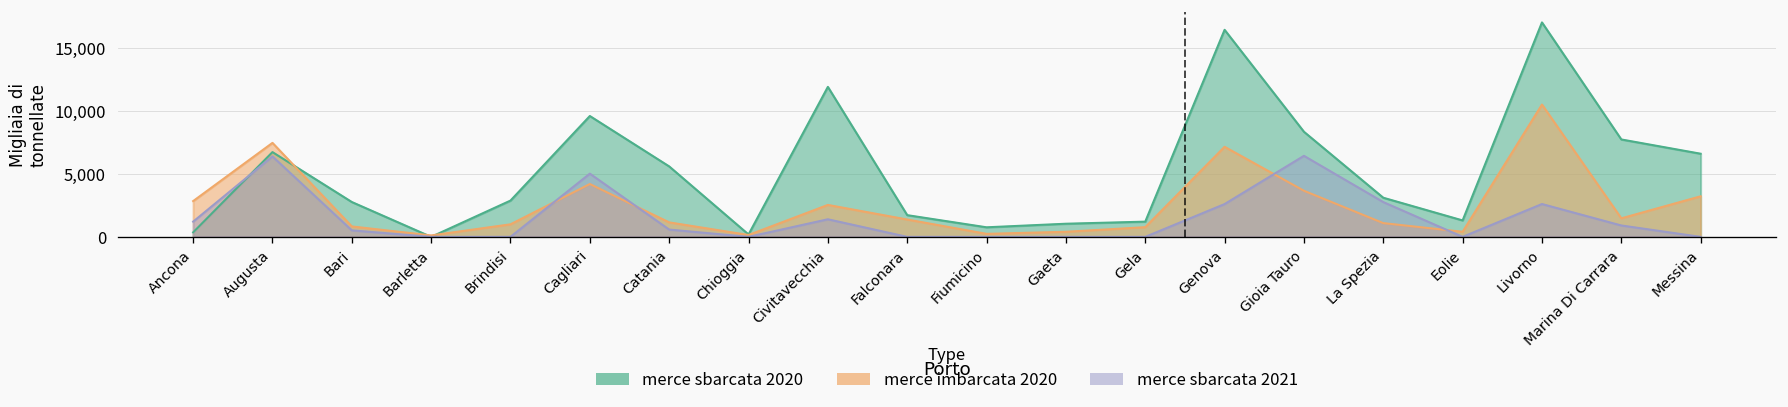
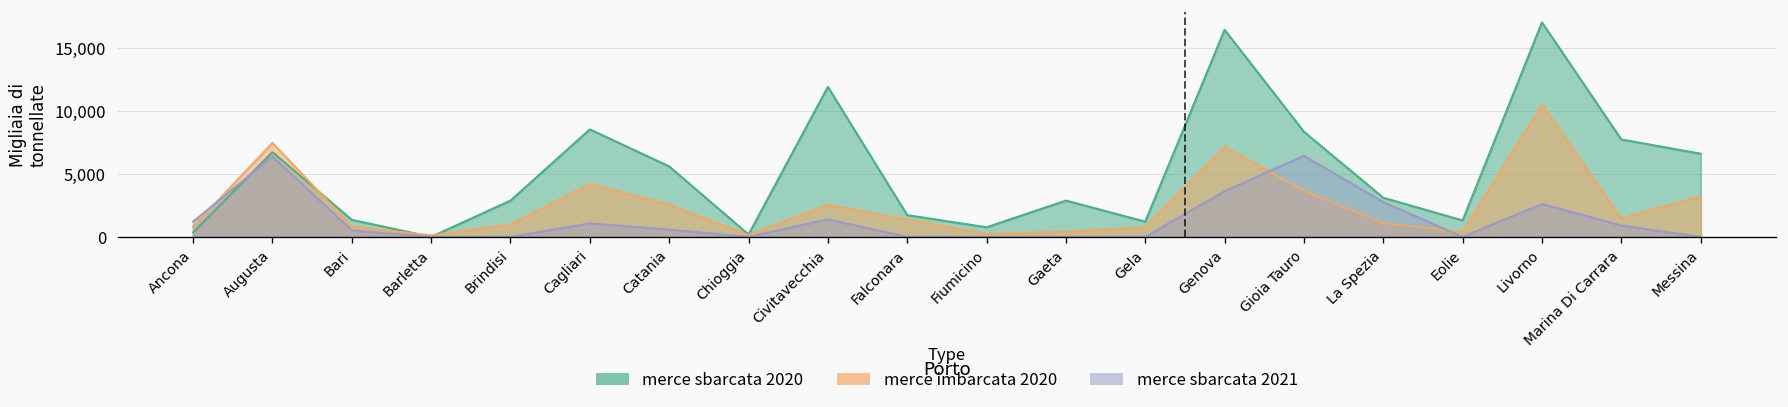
  {
    "merce sbarcata 2020": {
      "Ancona": "400",
      "Augusta": "6,700",
-     "Bari": "2,800",
+     "Bari": "1,400",
      "Brindisi": "2,900",
-     "Cagliari": "9,600",
+     "Cagliari": "8,500",
      "Catania": "5,600",
      "Civitavecchia": "11,900",
      "Falconara": "1,700",
      "Fiumicino": "800",
-     "Gaeta": "1,000",
+     "Gaeta": "2,900",
      "Gela": "1,200",
      "Genova": "16,400",
      "Gioia Tauro": "8,300",
      "La Spezia": "3,100",
      "Eolie": "1,300",
      "Livorno": "17,000",
      "Marina Di Carrara": "7,700",
      "Messina": "6,600"
    },
    "merce imbarcata 2020": {
-     "Ancona": "2,800",
+     "Ancona": "800",
      "Augusta": "7,500",
      "Bari": "800",
      "Brindisi": "1,000",
      "Cagliari": "4,200",
-     "Catania": "1,100",
+     "Catania": "2,500",
      "Civitavecchia": "2,500",
      "Falconara": "1,400",
      "Gaeta": "400",
      "Gela": "800",
      "Genova": "7,100",
      "Gioia Tauro": "3,700",
      "La Spezia": "1,100",
      "Eolie": "400",
      "Livorno": "10,500",
      "Marina Di Carrara": "1,500",
      "Messina": "3,200"
    },
    "merce sbarcata 2021": {
      "Ancona": "1,200",
      "Augusta": "6,400",
      "Bari": "500",
      "Brindisi": "0",
-     "Cagliari": "5,000",
+     "Cagliari": "1,100",
      "Catania": "600",
      "Civitavecchia": "1,400",
      "Falconara": "0",
      "Gaeta": "0",
      "Gela": "0",
-     "Genova": "2,600",
+     "Genova": "3,600",
      "Gioia Tauro": "6,400",
      "La Spezia": "2,800",
      "Eolie": "0",
      "Livorno": "2,600",
      "Marina Di Carrara": "900",
      "Messina": "0"
    }
  }
